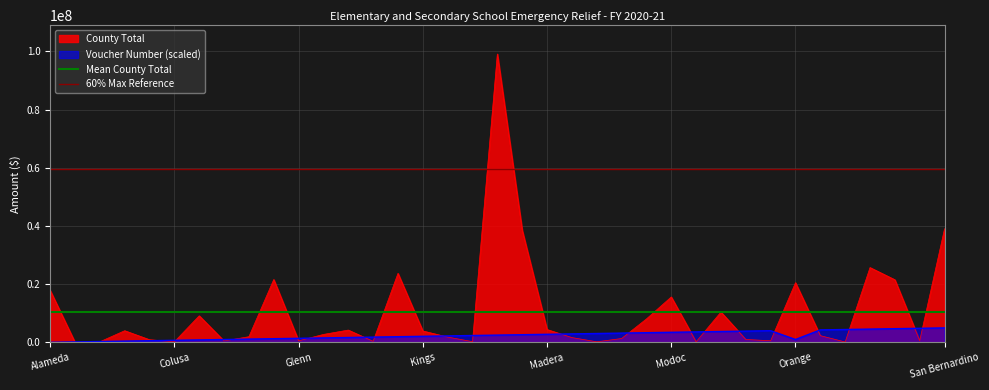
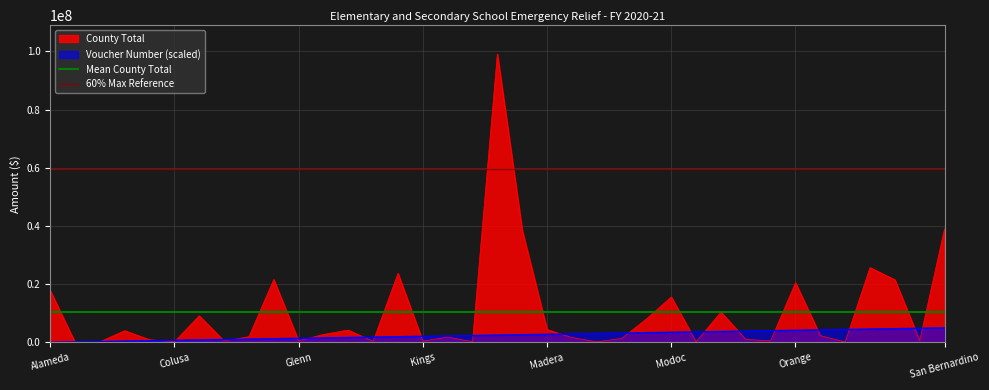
  {
    "County Total": {
      "Alameda": 18000000,
-     "Kings": 4000000,
+     "Kings": 0,
      "Madera": 4000000,
      "Modoc": 16000000,
      "Orange": 20000000,
      "San Bernardino": 39000000
    },
    "Voucher Number (scaled)": {
      "Alameda": 0,
      "Kings": 2000000,
      "Madera": 3000000,
      "Modoc": 3000000,
-     "Orange": 1000000,
+     "Orange": 4000000,
      "San Bernardino": 5000000
    }
  }
